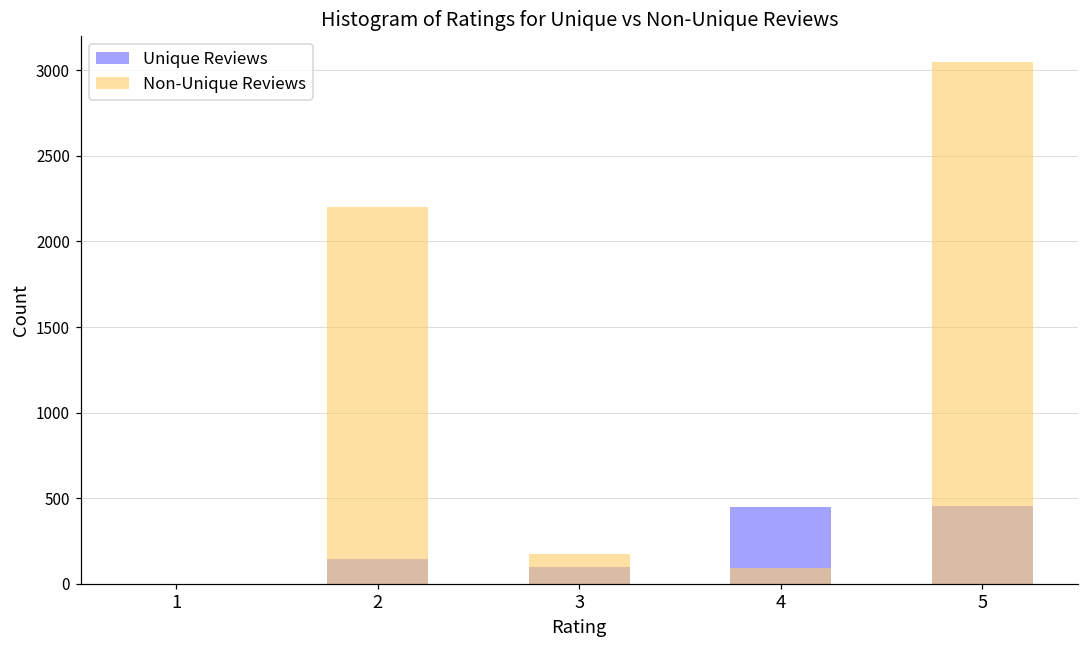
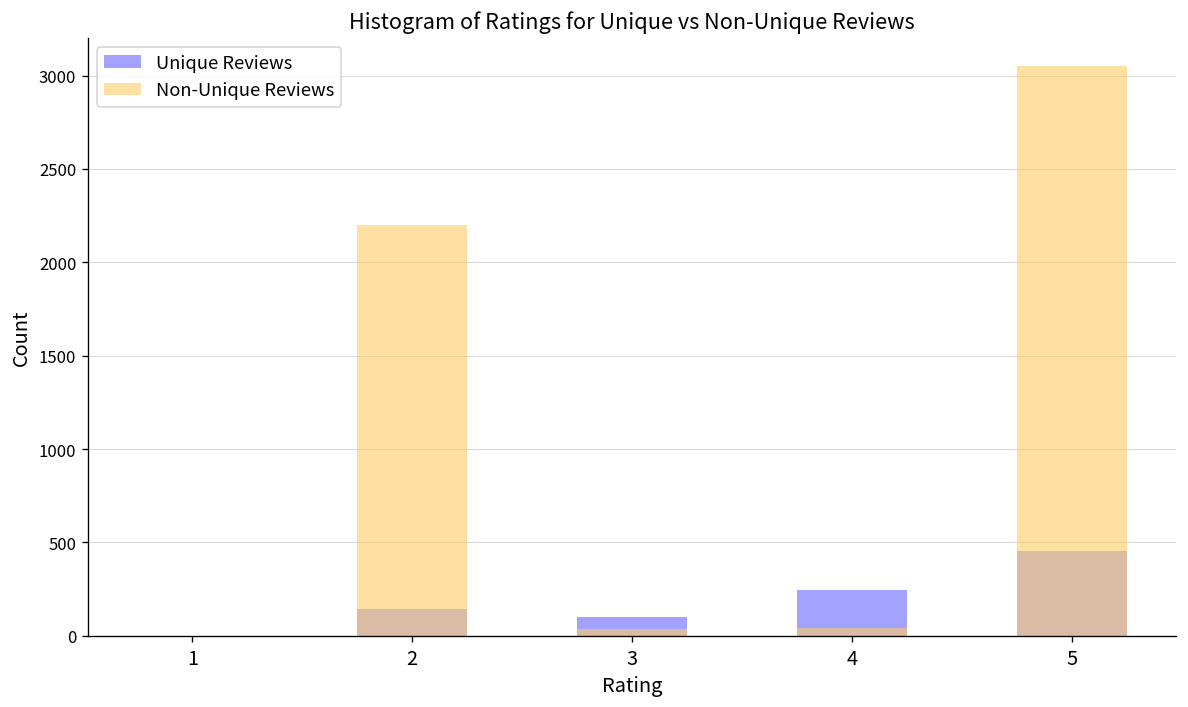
  {
    "Unique Reviews": {
-     "4": 450
+     "4": 250
    },
    "Non-Unique Reviews": {
      "2": 2200,
-     "3": 180,
-     "4": 100,
+     "3": 40,
+     "4": 40,
      "5": 3050
    }
  }
